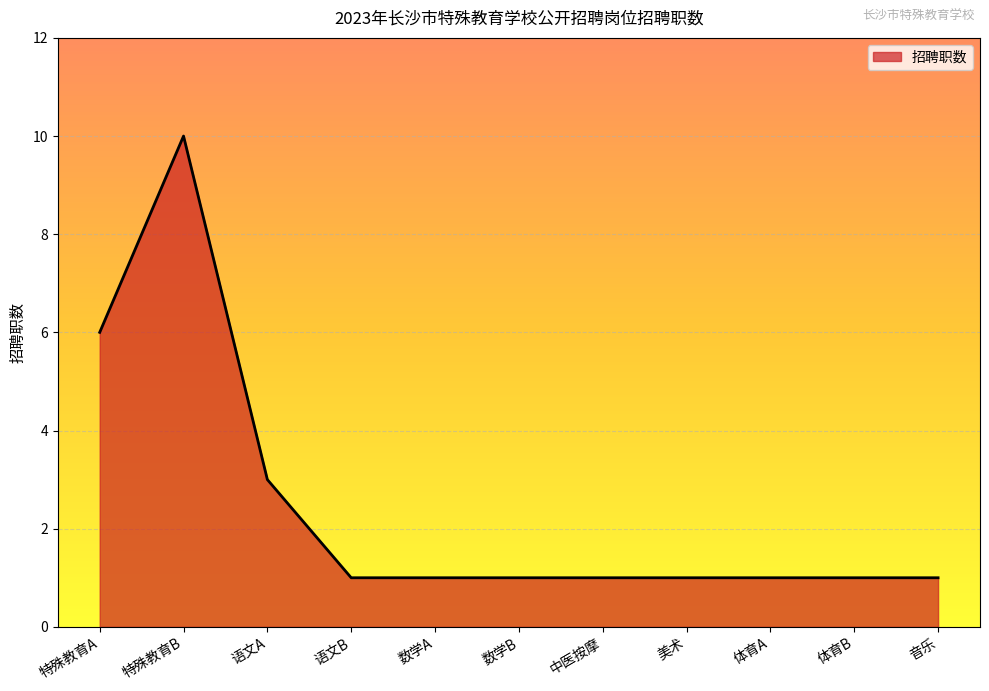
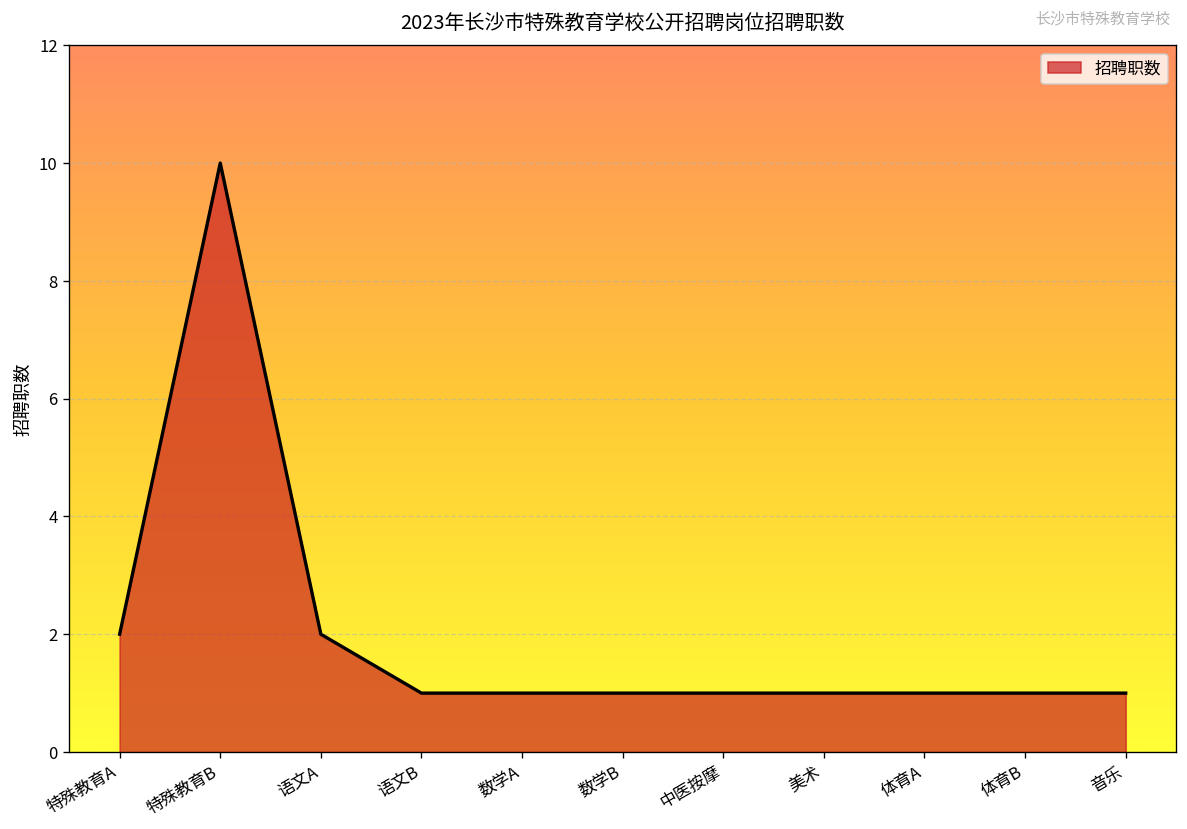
  {
-   "特殊教育A": 6,
+   "特殊教育A": 2,
    "特殊教育B": 10,
-   "语文A": 3,
+   "语文A": 2,
    "语文B": 1,
    "数学A": 1,
    "数学B": 1,
    "中医按摩": 1,
    "美术": 1,
    "体育A": 1,
    "体育B": 1,
    "音乐": 1
  }
